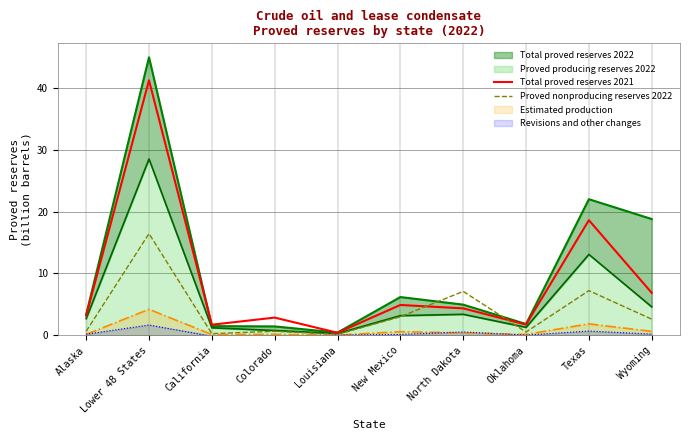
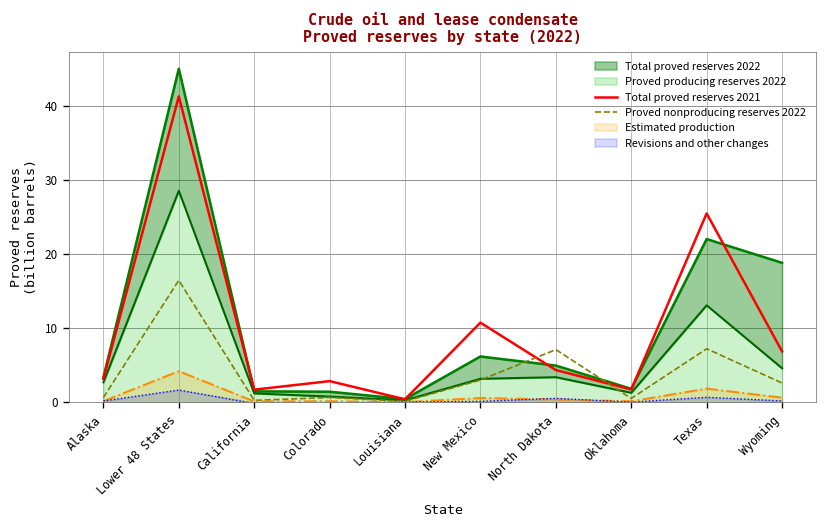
  {
    "Total proved reserves 2022": {
      "Lower 48 States": 45,
      "Colorado": 1,
      "New Mexico": 6,
      "North Dakota": 5,
      "Texas": 22,
      "Wyoming": 19
    },
    "Proved producing reserves 2022": {
      "Alaska": 3,
      "Lower 48 States": 29,
      "North Dakota": 3,
      "Oklahoma": 1,
      "Texas": 13,
      "Wyoming": 5
    },
    "Total proved reserves 2021": {
      "Lower 48 States": 41,
      "Colorado": 3,
-     "New Mexico": 5,
+     "New Mexico": 11,
      "North Dakota": 4,
-     "Texas": 19,
+     "Texas": 25,
      "Wyoming": 7
    },
    "Proved nonproducing reserves 2022": {
      "Alaska": 1,
      "Lower 48 States": 16,
      "North Dakota": 7,
      "Texas": 7,
      "Wyoming": 3
    },
    "Estimated production": {
      "Lower 48 States": 4,
      "New Mexico": 1,
      "Texas": 2,
      "Wyoming": 1
    }
  }
